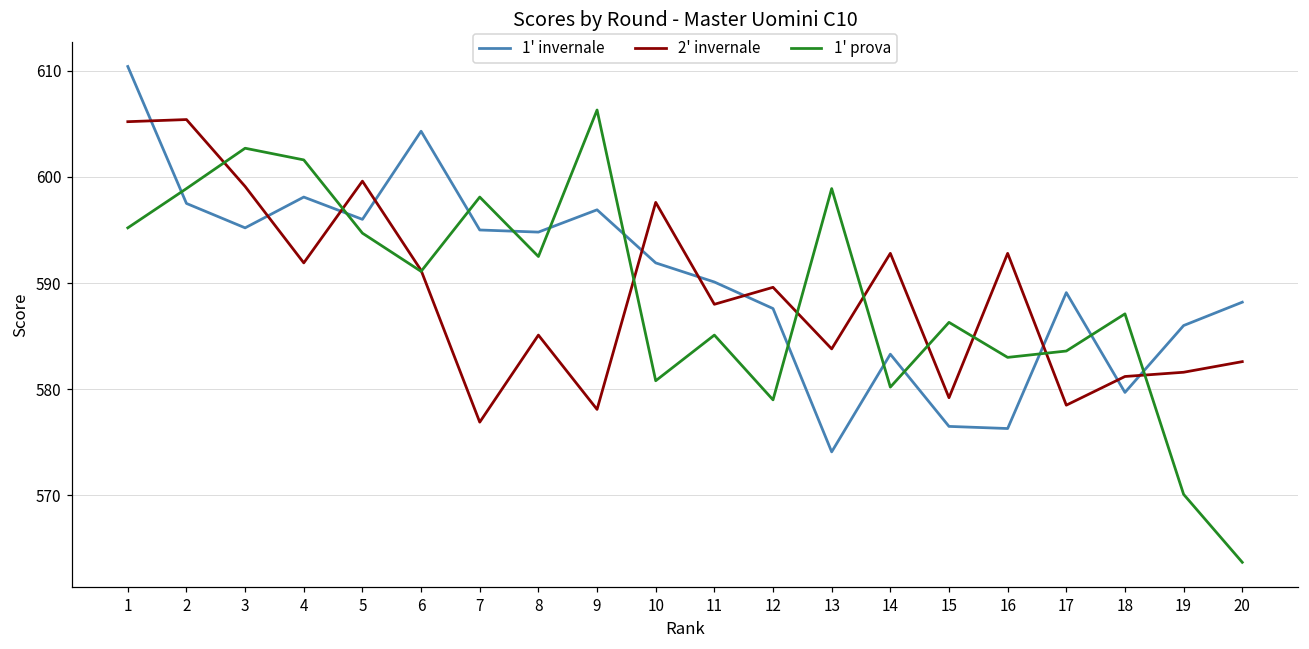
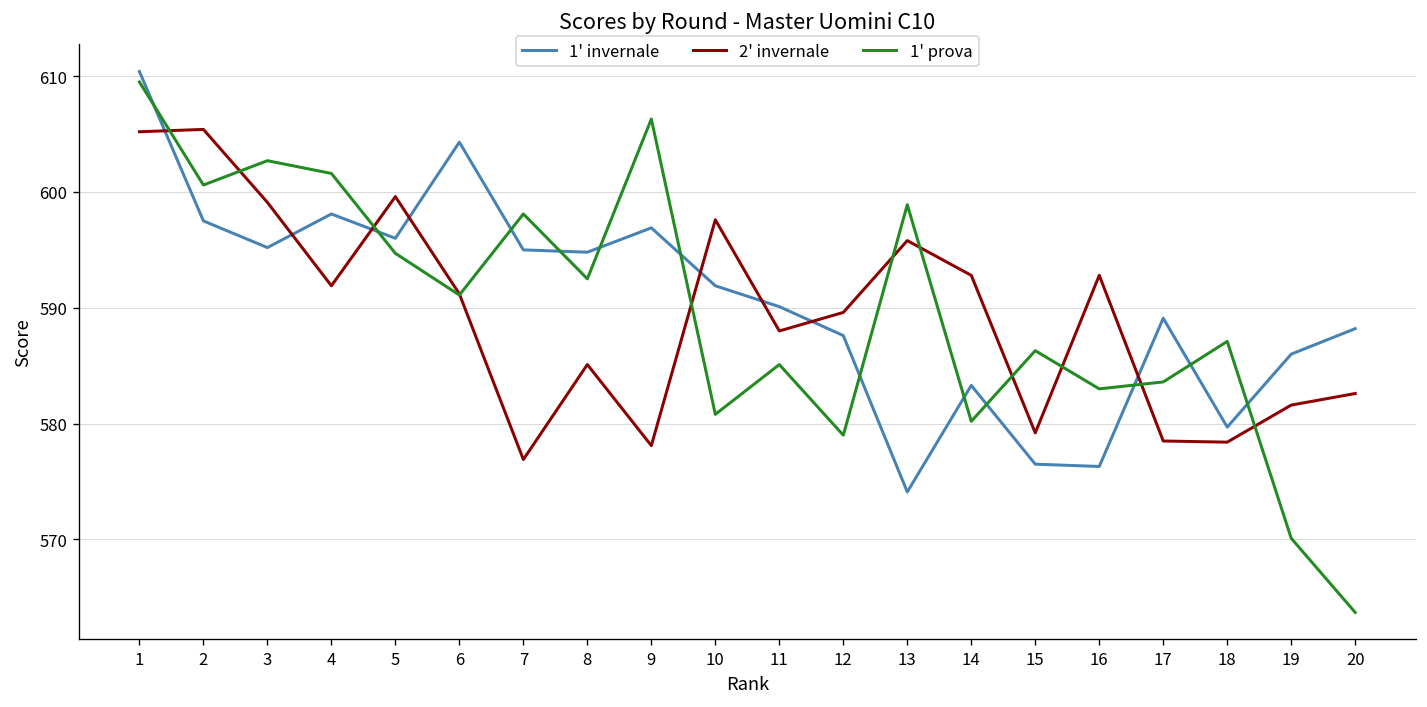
  {
    "1' invernale": {
      "1": 610,
      "2": 598,
      "3": 595,
      "4": 598,
      "5": 596,
      "6": 604,
      "7": 595,
      "8": 595,
      "9": 597,
      "10": 592,
      "11": 590,
      "12": 588,
      "13": 574,
      "14": 583,
      "15": 577,
      "16": 576,
      "17": 589,
      "18": 580,
      "19": 586,
      "20": 588
    },
    "2' invernale": {
      "1": 605,
      "2": 605,
      "3": 599,
      "4": 592,
      "5": 600,
      "7": 577,
      "8": 585,
      "9": 578,
      "10": 598,
      "11": 588,
      "12": 590,
-     "13": 584,
+     "13": 596,
      "14": 593,
      "15": 579,
      "16": 593,
      "17": 579,
-     "18": 581,
+     "18": 578,
      "19": 582,
      "20": 583
    },
    "1' prova": {
-     "1": 595,
-     "2": 599,
+     "1": 610,
+     "2": 601,
      "3": 603,
      "4": 602,
      "5": 595,
      "7": 598,
      "8": 593,
      "9": 606,
      "10": 581,
      "11": 585,
      "12": 579,
      "13": 599,
      "14": 580,
      "15": 586,
      "16": 583,
      "17": 584,
      "18": 587,
      "19": 570,
      "20": 564
    }
  }
